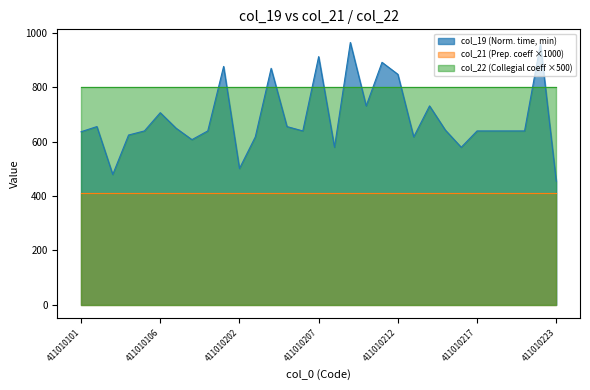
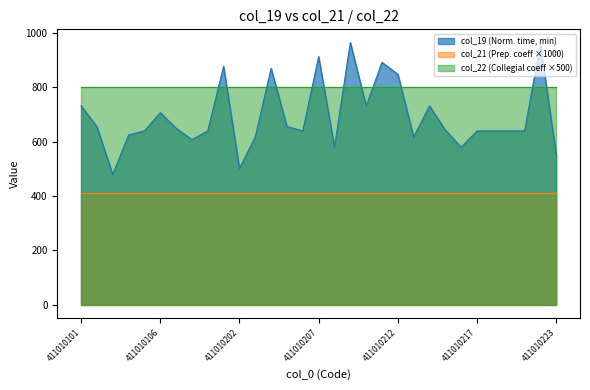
  {
    "col_19 (Norm. time, min)": {
-     "411010101": 640,
+     "411010101": 730,
      "411010106": 710,
      "411010202": 500,
      "411010207": 910,
      "411010212": 850,
      "411010217": 640,
-     "411010223": 450
+     "411010223": 550
    },
    "col_21 (Prep. coeff ×1000)": {
      "411010101": 410,
      "411010106": 410,
      "411010202": 410,
      "411010207": 410,
      "411010212": 410,
      "411010217": 410,
      "411010223": 410
    },
    "col_22 (Collegial coeff ×500)": {
      "411010101": 800,
      "411010106": 800,
      "411010202": 800,
      "411010207": 800,
      "411010212": 800,
      "411010217": 800,
      "411010223": 800
    }
  }
